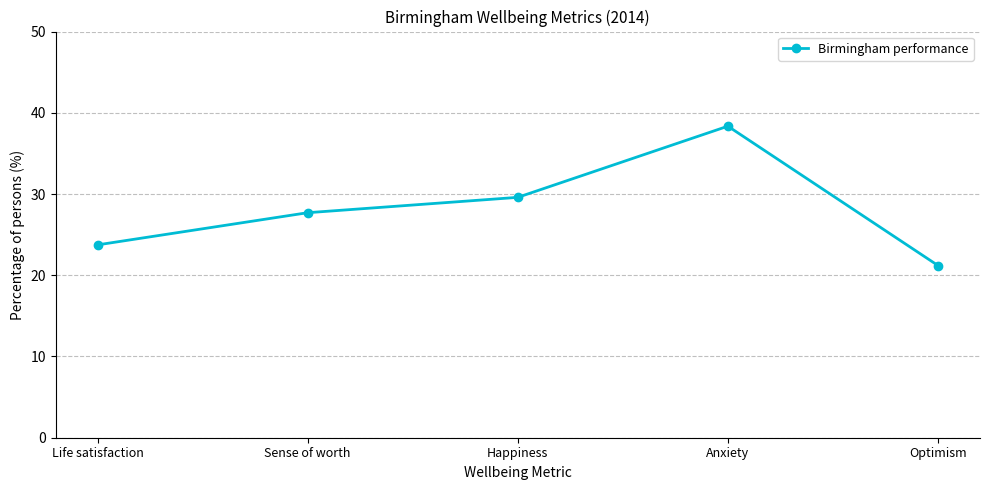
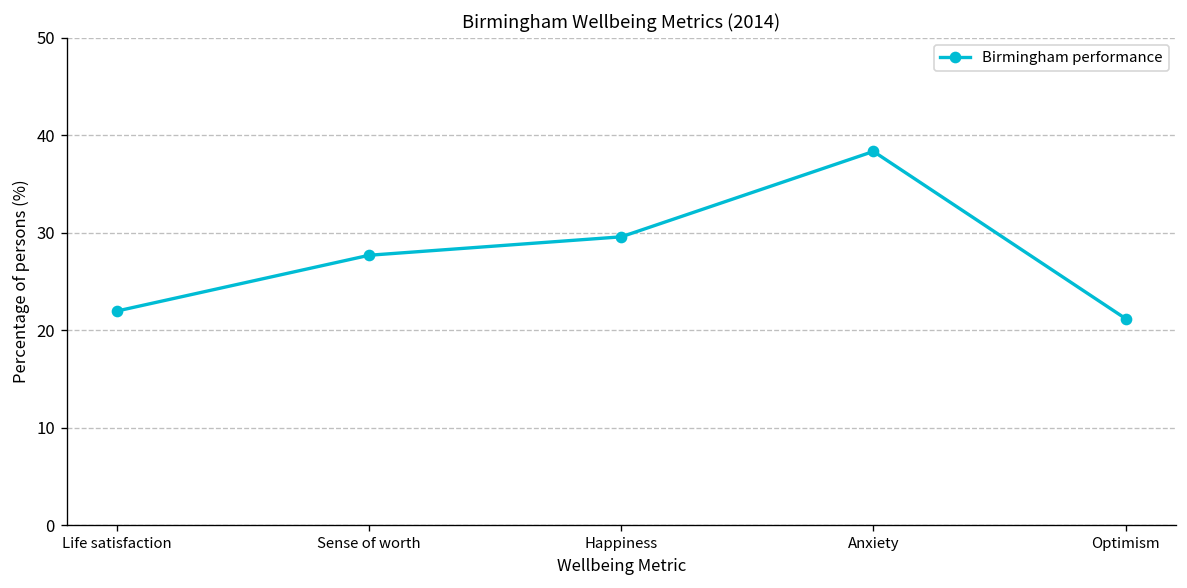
  {
-   "Life satisfaction": 24,
+   "Life satisfaction": 22,
    "Sense of worth": 28,
    "Happiness": 30,
    "Anxiety": 38,
    "Optimism": 21
  }
